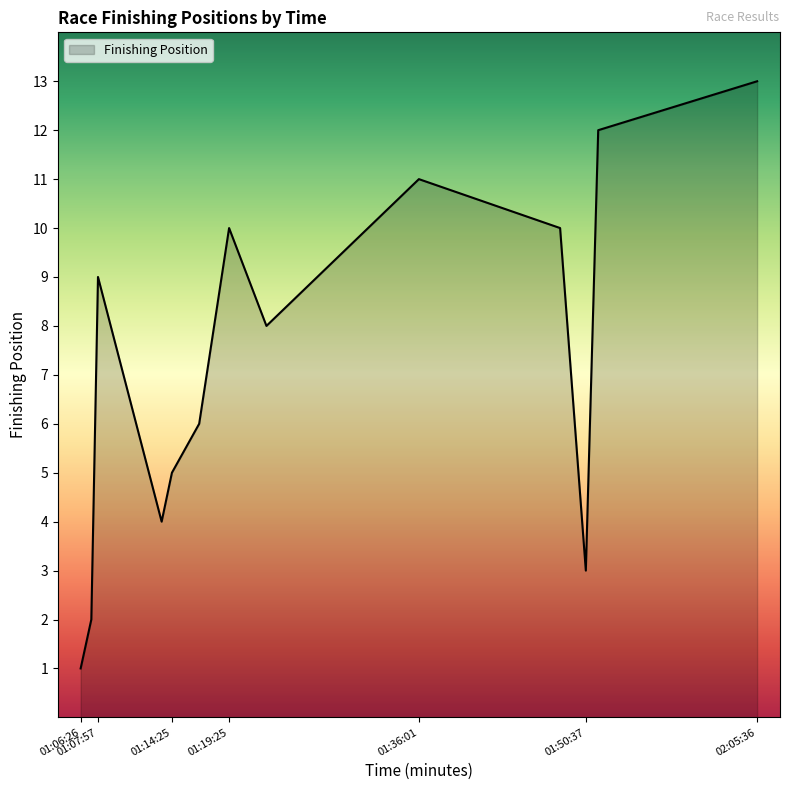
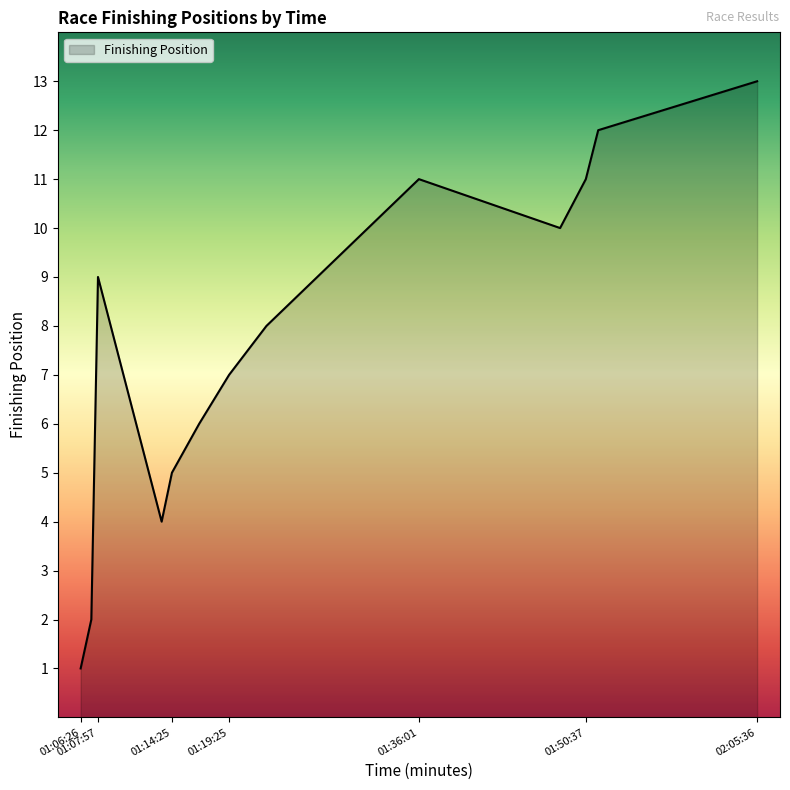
  {
    "01:06:26": 1,
    "01:07:57": 9,
    "01:14:25": 5,
-   "01:19:25": 10,
+   "01:19:25": 7,
    "01:36:01": 11,
-   "01:50:37": 3,
+   "01:50:37": 11,
    "02:05:36": 13
  }
